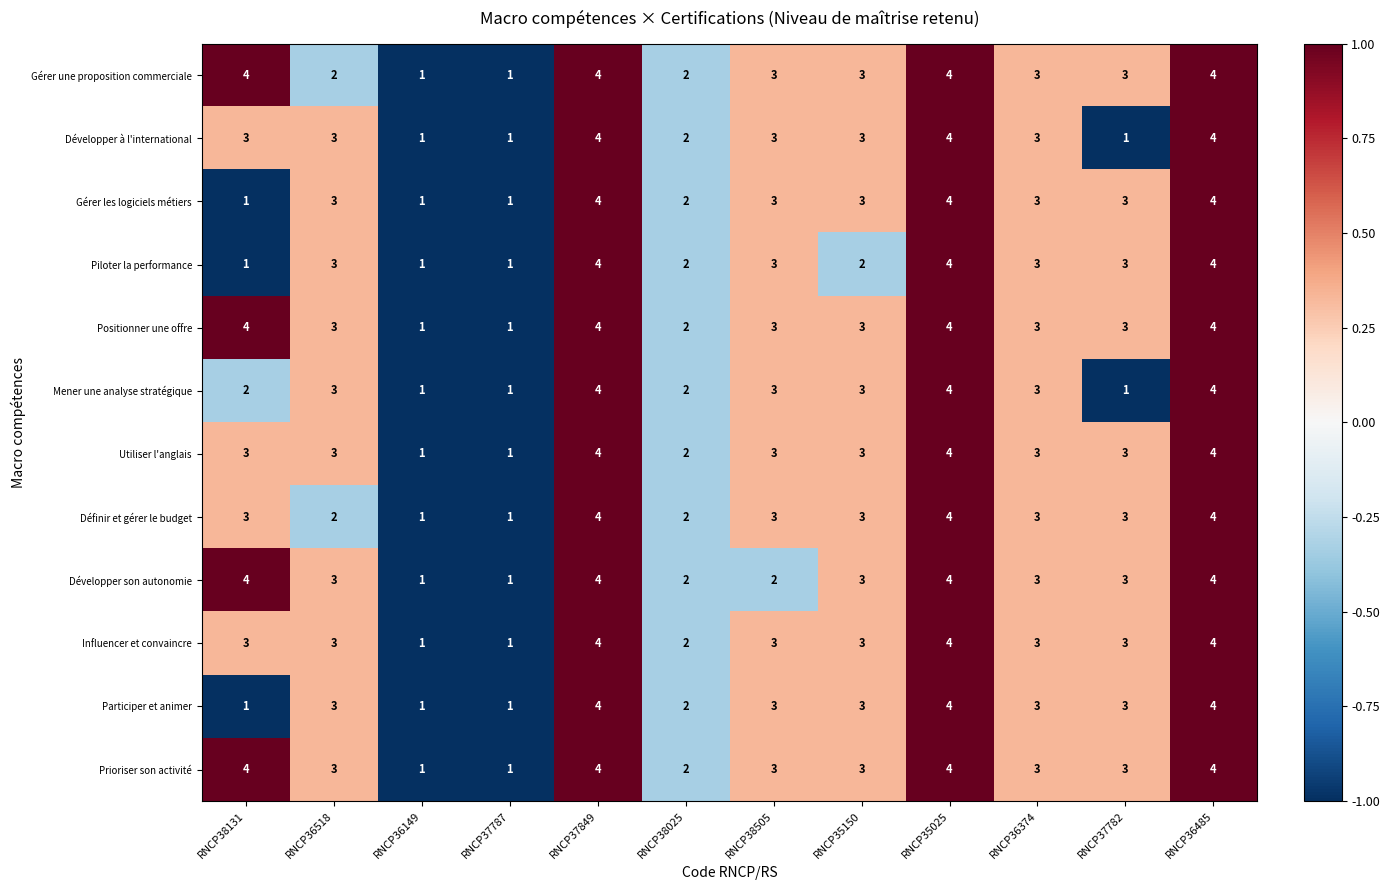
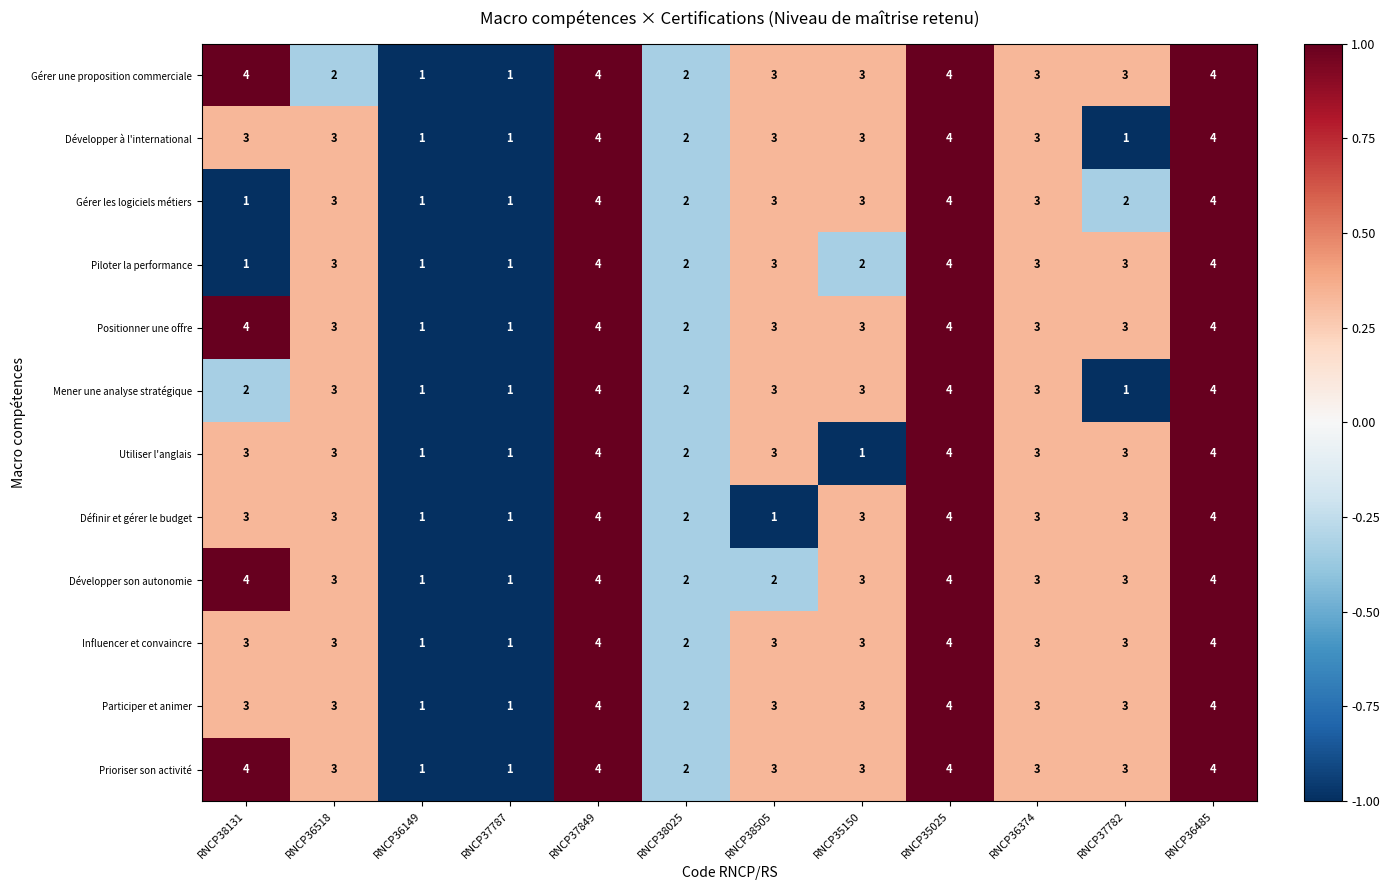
  {
    "Gérer une proposition commerciale": {
      "RNCP38131": 4,
      "RNCP36518": 2,
      "RNCP36149": 1,
      "RNCP37787": 1,
      "RNCP37849": 4,
      "RNCP38025": 2,
      "RNCP38505": 3,
      "RNCP35150": 3,
      "RNCP35025": 4,
      "RNCP36374": 3,
      "RNCP37782": 3,
      "RNCP36485": 4
    },
    "Développer à l'international": {
      "RNCP38131": 3,
      "RNCP36518": 3,
      "RNCP36149": 1,
      "RNCP37787": 1,
      "RNCP37849": 4,
      "RNCP38025": 2,
      "RNCP38505": 3,
      "RNCP35150": 3,
      "RNCP35025": 4,
      "RNCP36374": 3,
      "RNCP37782": 1,
      "RNCP36485": 4
    },
    "Gérer les logiciels métiers": {
      "RNCP38131": 1,
      "RNCP36518": 3,
      "RNCP36149": 1,
      "RNCP37787": 1,
      "RNCP37849": 4,
      "RNCP38025": 2,
      "RNCP38505": 3,
      "RNCP35150": 3,
      "RNCP35025": 4,
      "RNCP36374": 3,
-     "RNCP37782": 3,
+     "RNCP37782": 2,
      "RNCP36485": 4
    },
    "Piloter la performance": {
      "RNCP38131": 1,
      "RNCP36518": 3,
      "RNCP36149": 1,
      "RNCP37787": 1,
      "RNCP37849": 4,
      "RNCP38025": 2,
      "RNCP38505": 3,
      "RNCP35150": 2,
      "RNCP35025": 4,
      "RNCP36374": 3,
      "RNCP37782": 3,
      "RNCP36485": 4
    },
    "Positionner une offre": {
      "RNCP38131": 4,
      "RNCP36518": 3,
      "RNCP36149": 1,
      "RNCP37787": 1,
      "RNCP37849": 4,
      "RNCP38025": 2,
      "RNCP38505": 3,
      "RNCP35150": 3,
      "RNCP35025": 4,
      "RNCP36374": 3,
      "RNCP37782": 3,
      "RNCP36485": 4
    },
    "Mener une analyse stratégique": {
      "RNCP38131": 2,
      "RNCP36518": 3,
      "RNCP36149": 1,
      "RNCP37787": 1,
      "RNCP37849": 4,
      "RNCP38025": 2,
      "RNCP38505": 3,
      "RNCP35150": 3,
      "RNCP35025": 4,
      "RNCP36374": 3,
      "RNCP37782": 1,
      "RNCP36485": 4
    },
    "Utiliser l'anglais": {
      "RNCP38131": 3,
      "RNCP36518": 3,
      "RNCP36149": 1,
      "RNCP37787": 1,
      "RNCP37849": 4,
      "RNCP38025": 2,
      "RNCP38505": 3,
-     "RNCP35150": 3,
+     "RNCP35150": 1,
      "RNCP35025": 4,
      "RNCP36374": 3,
      "RNCP37782": 3,
      "RNCP36485": 4
    },
    "Définir et gérer le budget": {
      "RNCP38131": 3,
-     "RNCP36518": 2,
+     "RNCP36518": 3,
      "RNCP36149": 1,
      "RNCP37787": 1,
      "RNCP37849": 4,
      "RNCP38025": 2,
-     "RNCP38505": 3,
+     "RNCP38505": 1,
      "RNCP35150": 3,
      "RNCP35025": 4,
      "RNCP36374": 3,
      "RNCP37782": 3,
      "RNCP36485": 4
    },
    "Développer son autonomie": {
      "RNCP38131": 4,
      "RNCP36518": 3,
      "RNCP36149": 1,
      "RNCP37787": 1,
      "RNCP37849": 4,
      "RNCP38025": 2,
      "RNCP38505": 2,
      "RNCP35150": 3,
      "RNCP35025": 4,
      "RNCP36374": 3,
      "RNCP37782": 3,
      "RNCP36485": 4
    },
    "Influencer et convaincre": {
      "RNCP38131": 3,
      "RNCP36518": 3,
      "RNCP36149": 1,
      "RNCP37787": 1,
      "RNCP37849": 4,
      "RNCP38025": 2,
      "RNCP38505": 3,
      "RNCP35150": 3,
      "RNCP35025": 4,
      "RNCP36374": 3,
      "RNCP37782": 3,
      "RNCP36485": 4
    },
    "Participer et animer": {
-     "RNCP38131": 1,
+     "RNCP38131": 3,
      "RNCP36518": 3,
      "RNCP36149": 1,
      "RNCP37787": 1,
      "RNCP37849": 4,
      "RNCP38025": 2,
      "RNCP38505": 3,
      "RNCP35150": 3,
      "RNCP35025": 4,
      "RNCP36374": 3,
      "RNCP37782": 3,
      "RNCP36485": 4
    },
    "Prioriser son activité": {
      "RNCP38131": 4,
      "RNCP36518": 3,
      "RNCP36149": 1,
      "RNCP37787": 1,
      "RNCP37849": 4,
      "RNCP38025": 2,
      "RNCP38505": 3,
      "RNCP35150": 3,
      "RNCP35025": 4,
      "RNCP36374": 3,
      "RNCP37782": 3,
      "RNCP36485": 4
    }
  }
